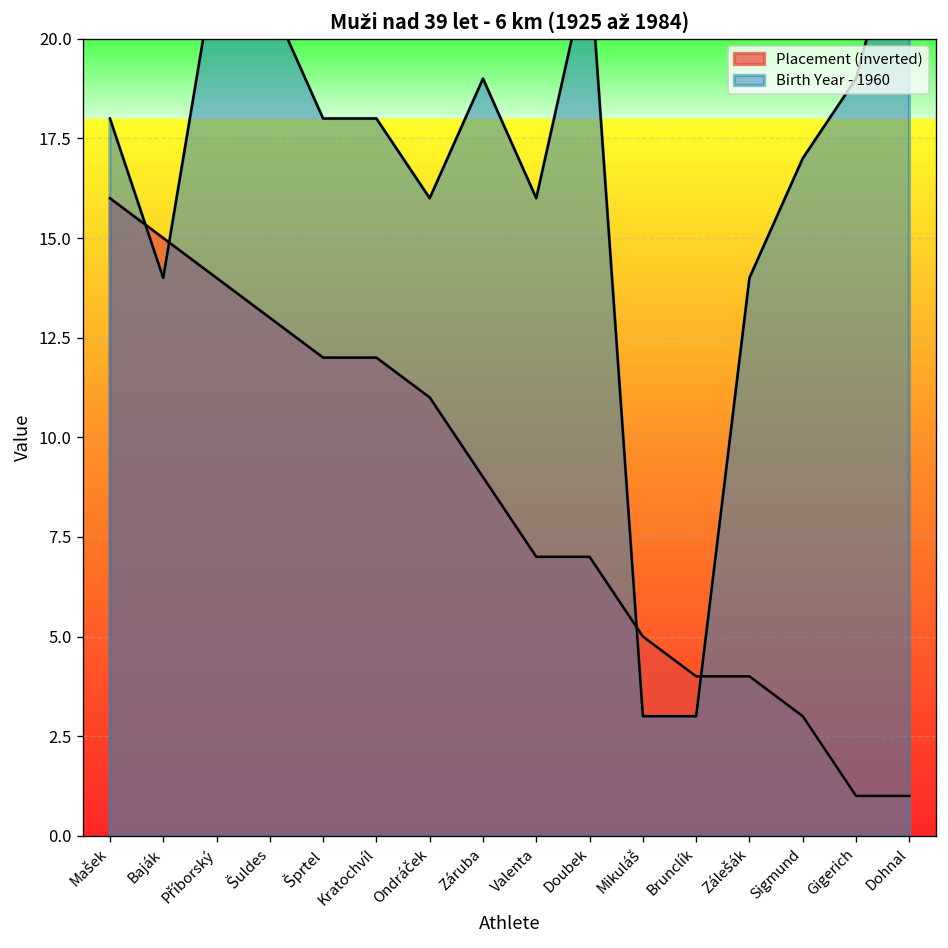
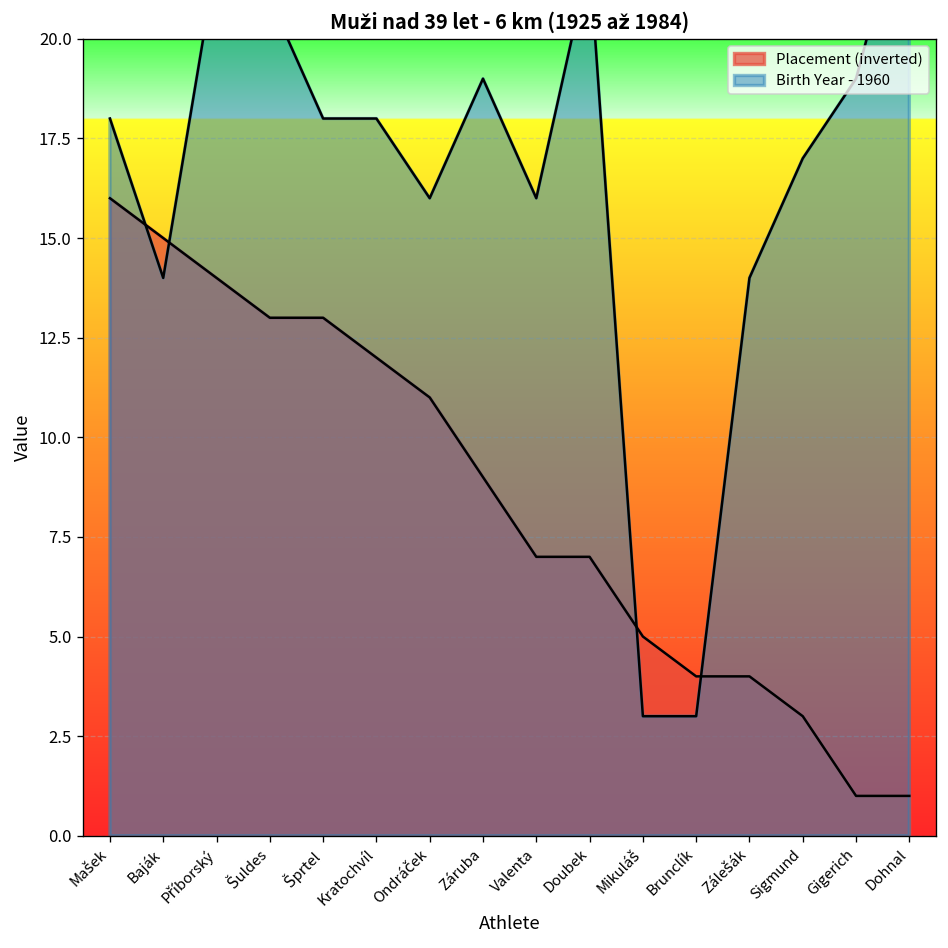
  {
    "Placement (inverted)": {
      "Mašek": 16.0,
      "Baják": 15.0,
      "Příborský": 14.0,
      "Šuldes": 13.0,
-     "Šprtel": 12.0,
+     "Šprtel": 13.0,
      "Kratochvíl": 12.0,
      "Ondráček": 11.0,
      "Záruba": 9.0,
      "Valenta": 7.0,
      "Doubek": 7.0,
      "Mikuláš": 5.0,
      "Brunclík": 4.0,
      "Zálešák": 4.0,
      "Sigmund": 3.0,
      "Gigerich": 1.0,
      "Dohnal": 1.0
    },
    "Birth Year - 1960": {
      "Mašek": 18.0,
      "Baják": 14.0,
      "Šprtel": 18.0,
      "Kratochvíl": 18.0,
      "Ondráček": 16.0,
      "Záruba": 19.0,
      "Valenta": 16.0,
      "Mikuláš": 3.0,
      "Brunclík": 3.0,
      "Zálešák": 14.0,
      "Sigmund": 17.0
    }
  }
